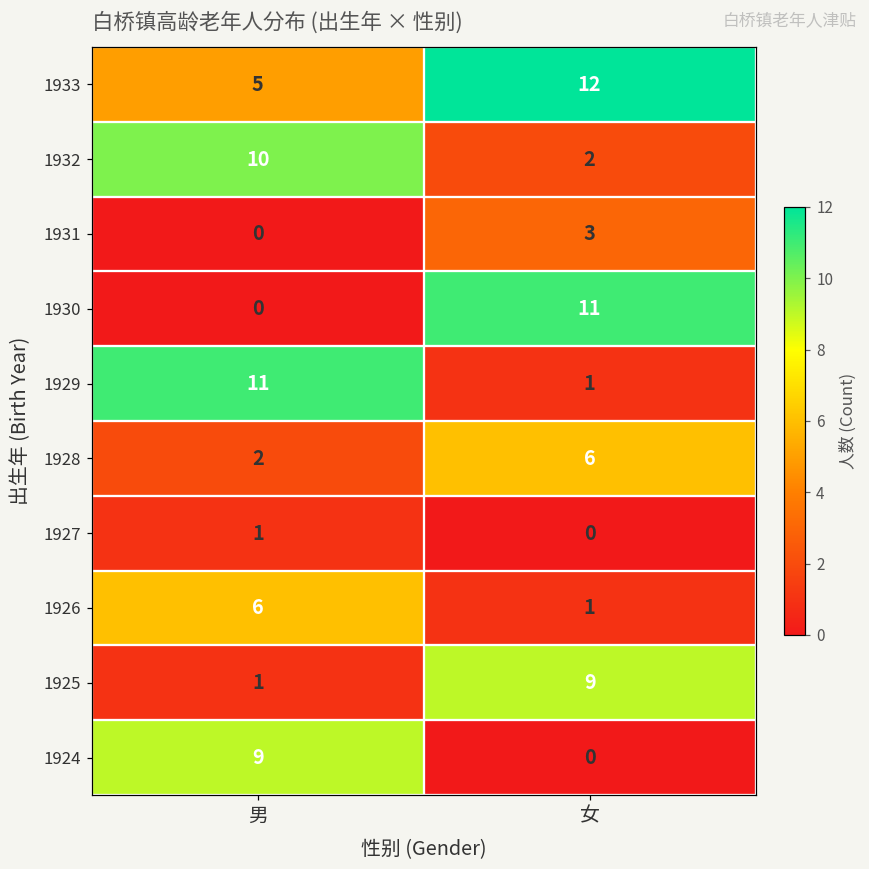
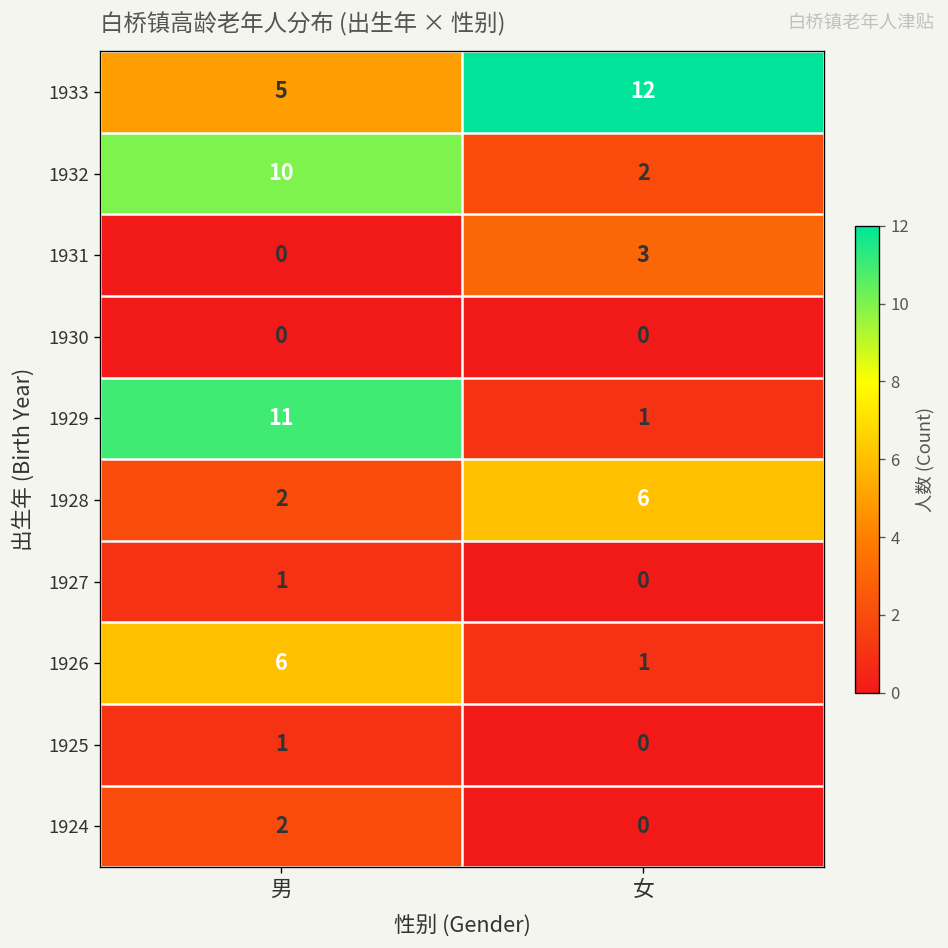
  {
    "1933": {
      "男": 5,
      "女": 12
    },
    "1932": {
      "男": 10,
      "女": 2
    },
    "1931": {
      "男": 0,
      "女": 3
    },
    "1930": {
      "男": 0,
-     "女": 11
+     "女": 0
    },
    "1929": {
      "男": 11,
      "女": 1
    },
    "1928": {
      "男": 2,
      "女": 6
    },
    "1927": {
      "男": 1,
      "女": 0
    },
    "1926": {
      "男": 6,
      "女": 1
    },
    "1925": {
      "男": 1,
-     "女": 9
+     "女": 0
    },
    "1924": {
-     "男": 9,
+     "男": 2,
      "女": 0
    }
  }
